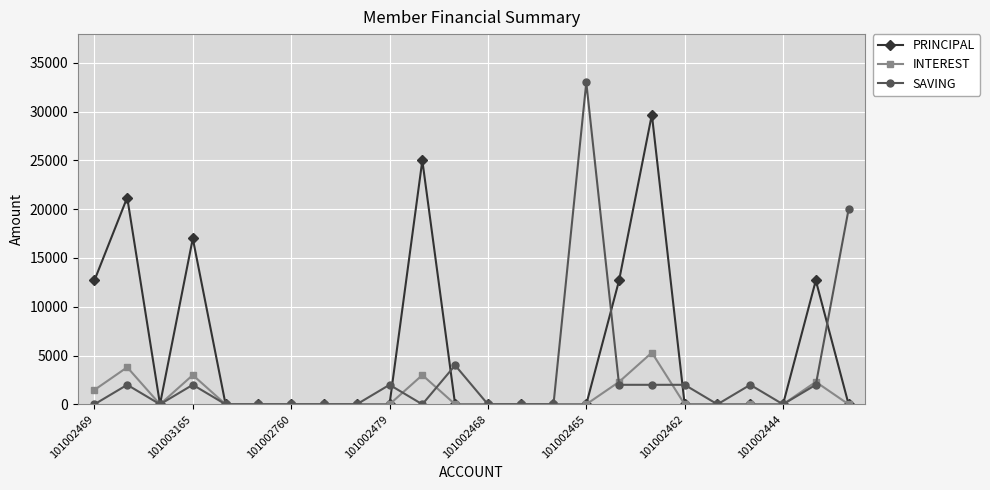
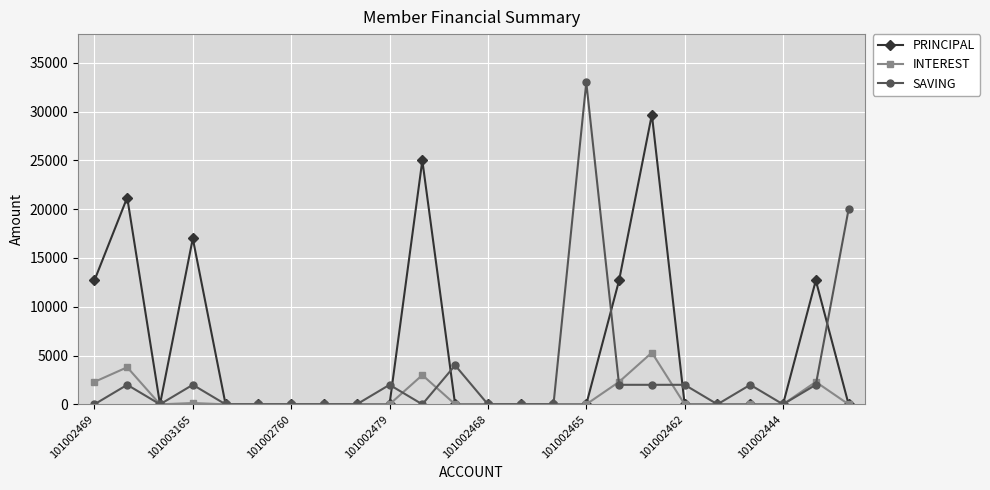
  {
    "INTEREST": {
-     "101002469": 1000,
-     "101003165": 3000
+     "101002469": 2000,
+     "101003165": 0
    }
  }
